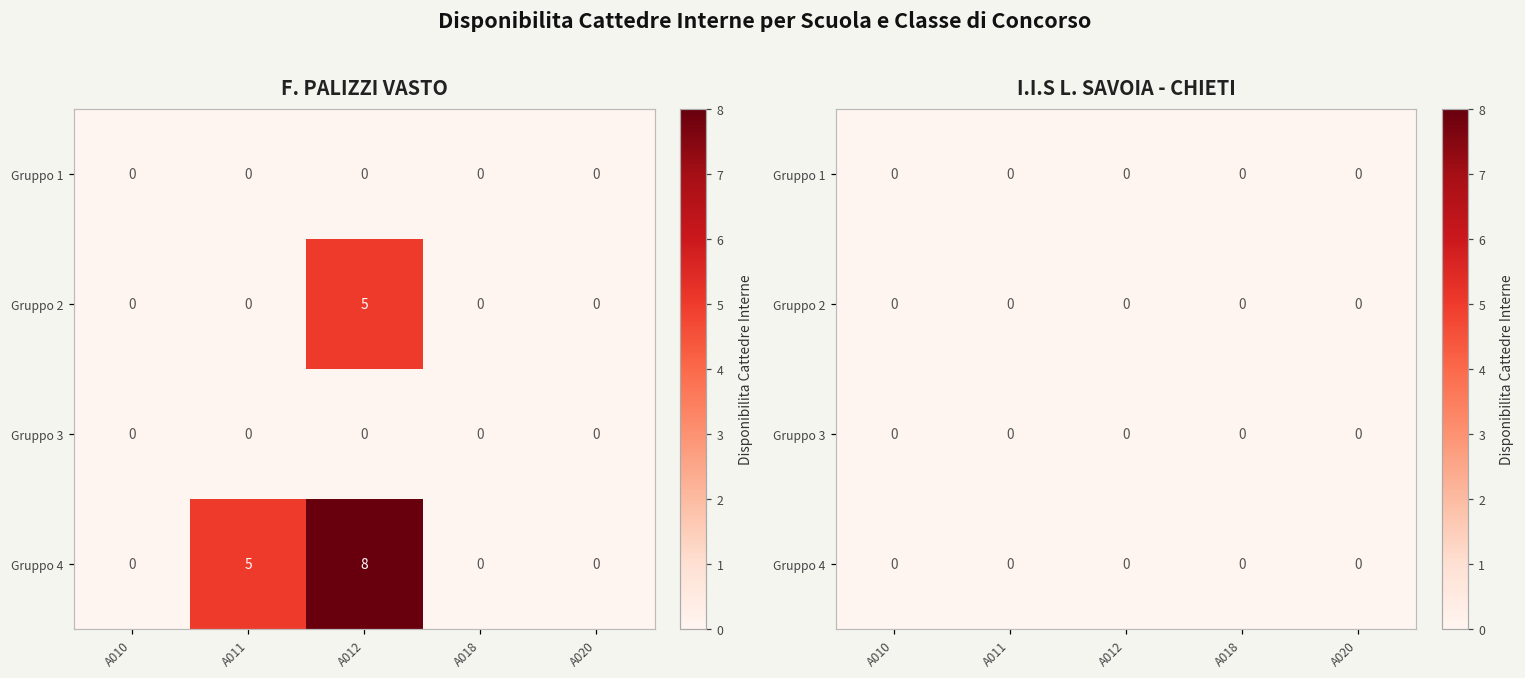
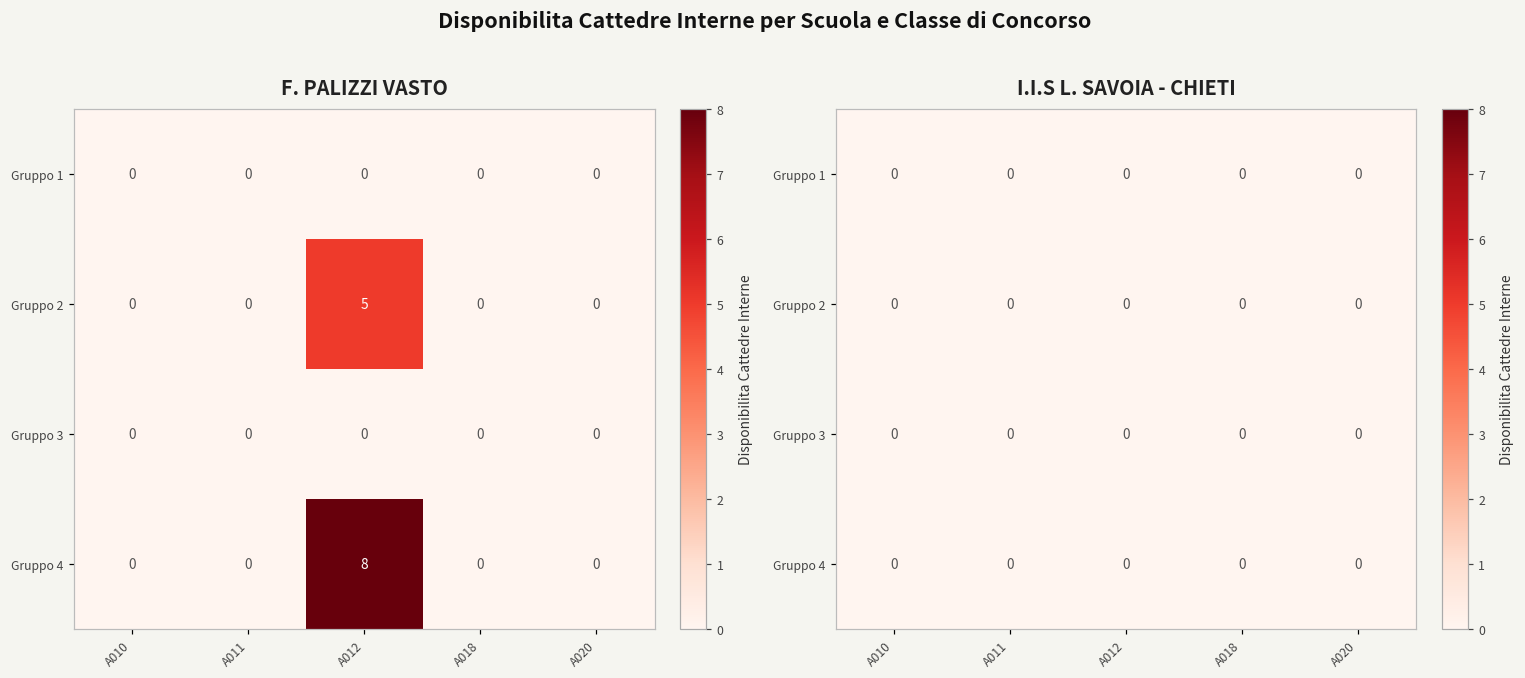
  {
    "F. PALIZZI VASTO": {
      "Gruppo 1": {
        "A010": 0,
        "A011": 0,
        "A012": 0,
        "A018": 0,
        "A020": 0
      },
      "Gruppo 2": {
        "A010": 0,
        "A011": 0,
        "A012": 5,
        "A018": 0,
        "A020": 0
      },
      "Gruppo 3": {
        "A010": 0,
        "A011": 0,
        "A012": 0,
        "A018": 0,
        "A020": 0
      },
      "Gruppo 4": {
        "A010": 0,
-       "A011": 5,
+       "A011": 0,
        "A012": 8,
        "A018": 0,
        "A020": 0
      }
    },
    "I.I.S L. SAVOIA - CHIETI": {
      "Gruppo 1": {
        "A010": 0,
        "A011": 0,
        "A012": 0,
        "A018": 0,
        "A020": 0
      },
      "Gruppo 2": {
        "A010": 0,
        "A011": 0,
        "A012": 0,
        "A018": 0,
        "A020": 0
      },
      "Gruppo 3": {
        "A010": 0,
        "A011": 0,
        "A012": 0,
        "A018": 0,
        "A020": 0
      },
      "Gruppo 4": {
        "A010": 0,
        "A011": 0,
        "A012": 0,
        "A018": 0,
        "A020": 0
      }
    }
  }
